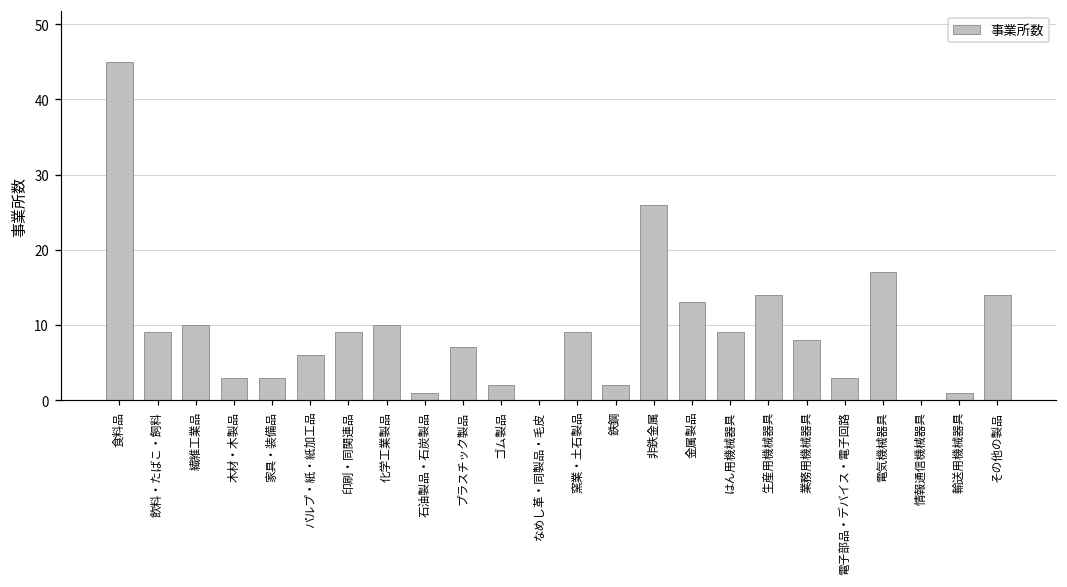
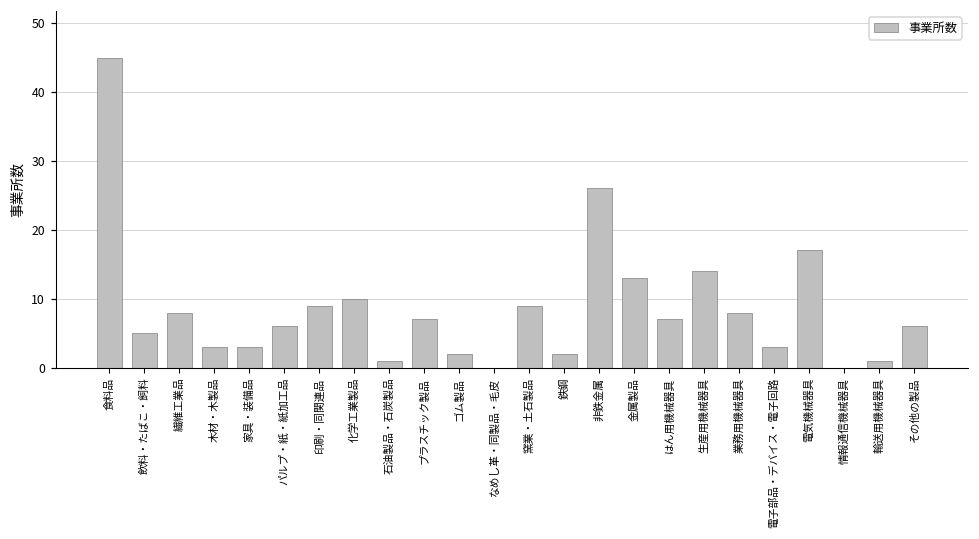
  {
    "食料品": 45,
-   "飲料・たばこ・飼料": 9,
-   "繊維工業品": 10,
+   "飲料・たばこ・飼料": 5,
+   "繊維工業品": 8,
    "木材・木製品": 3,
    "家具・装備品": 3,
    "パルプ・紙・紙加工品": 6,
    "印刷・同関連品": 9,
    "化学工業製品": 10,
    "石油製品・石炭製品": 1,
    "プラスチック製品": 7,
    "ゴム製品": 2,
    "なめし革・同製品・毛皮": 0,
    "窯業・土石製品": 9,
    "鉄鋼": 2,
    "非鉄金属": 26,
    "金属製品": 13,
-   "はん用機械器具": 9,
+   "はん用機械器具": 7,
    "生産用機械器具": 14,
    "業務用機械器具": 8,
    "電子部品・デバイス・電子回路": 3,
    "電気機械器具": 17,
    "情報通信機械器具": 0,
    "輸送用機械器具": 1,
-   "その他の製品": 14
+   "その他の製品": 6
  }
